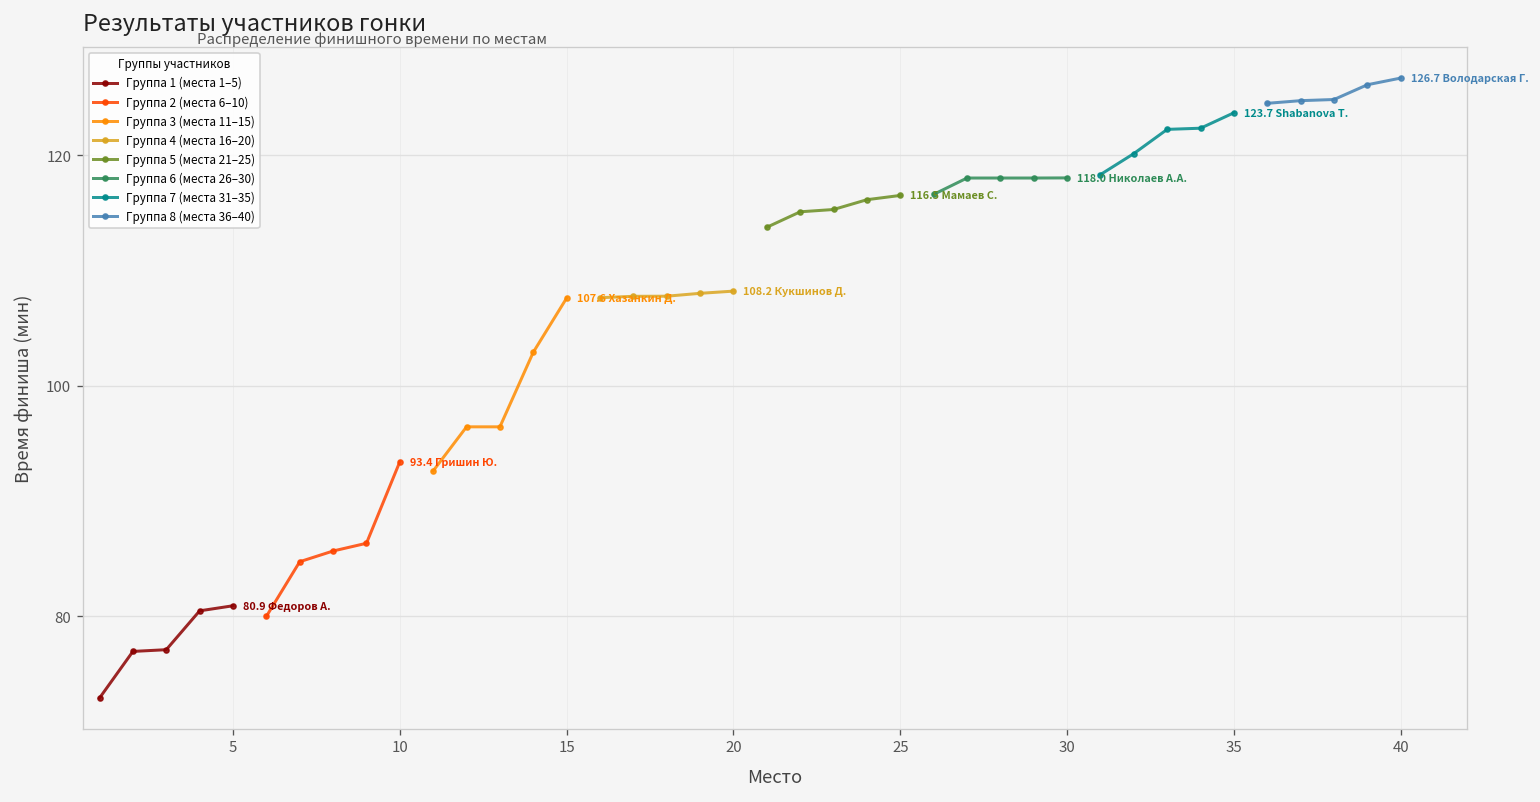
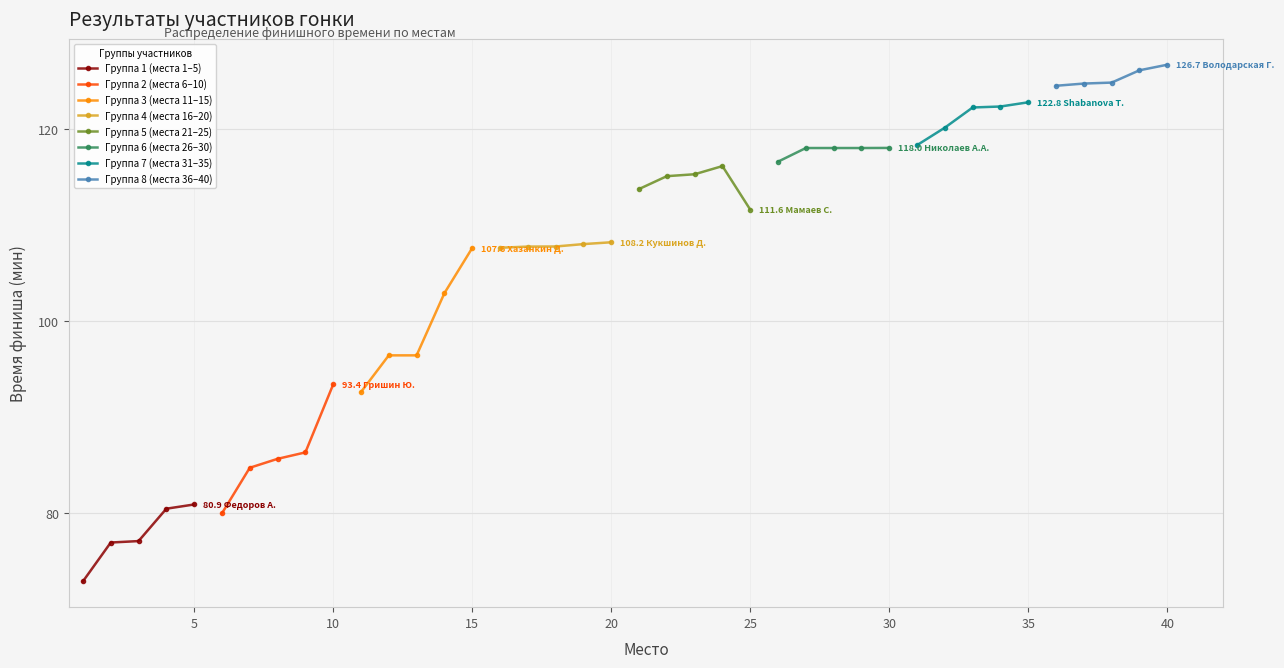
  {
    "Группа 1 (места 1–5)": {
      "5": 80.9
    },
    "Группа 2 (места 6–10)": {
      "10": 93.4
    },
    "Группа 5 (места 21–25)": {
-     "25": 116.5
+     "25": 111.6
    },
    "Группа 6 (места 26–30)": {
      "30": 118
    },
    "Группа 7 (места 31–35)": {
-     "35": 123.7
+     "35": 122.8
    },
    "Группа 8 (места 36–40)": {
      "40": 126.7
    }
  }
